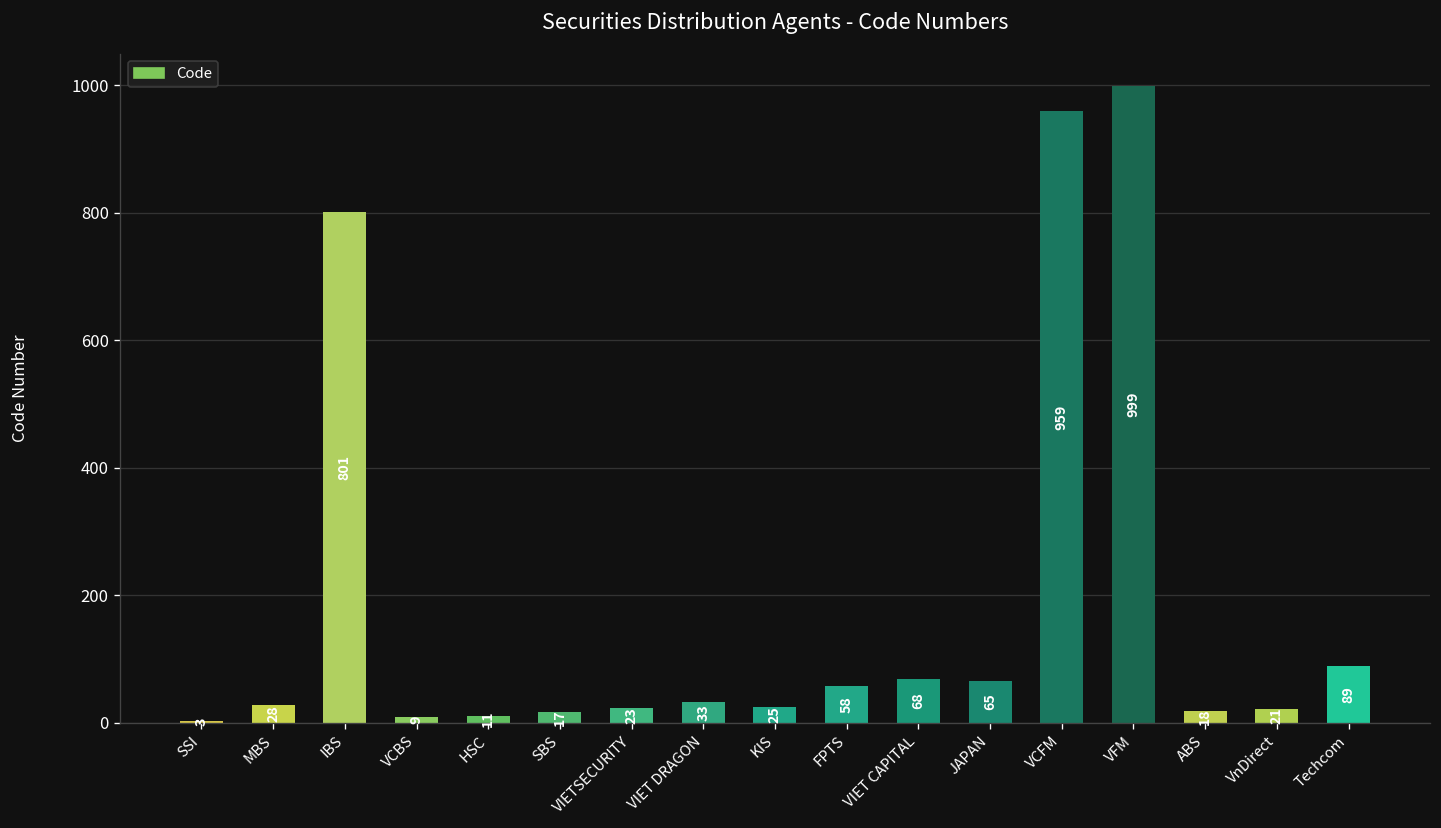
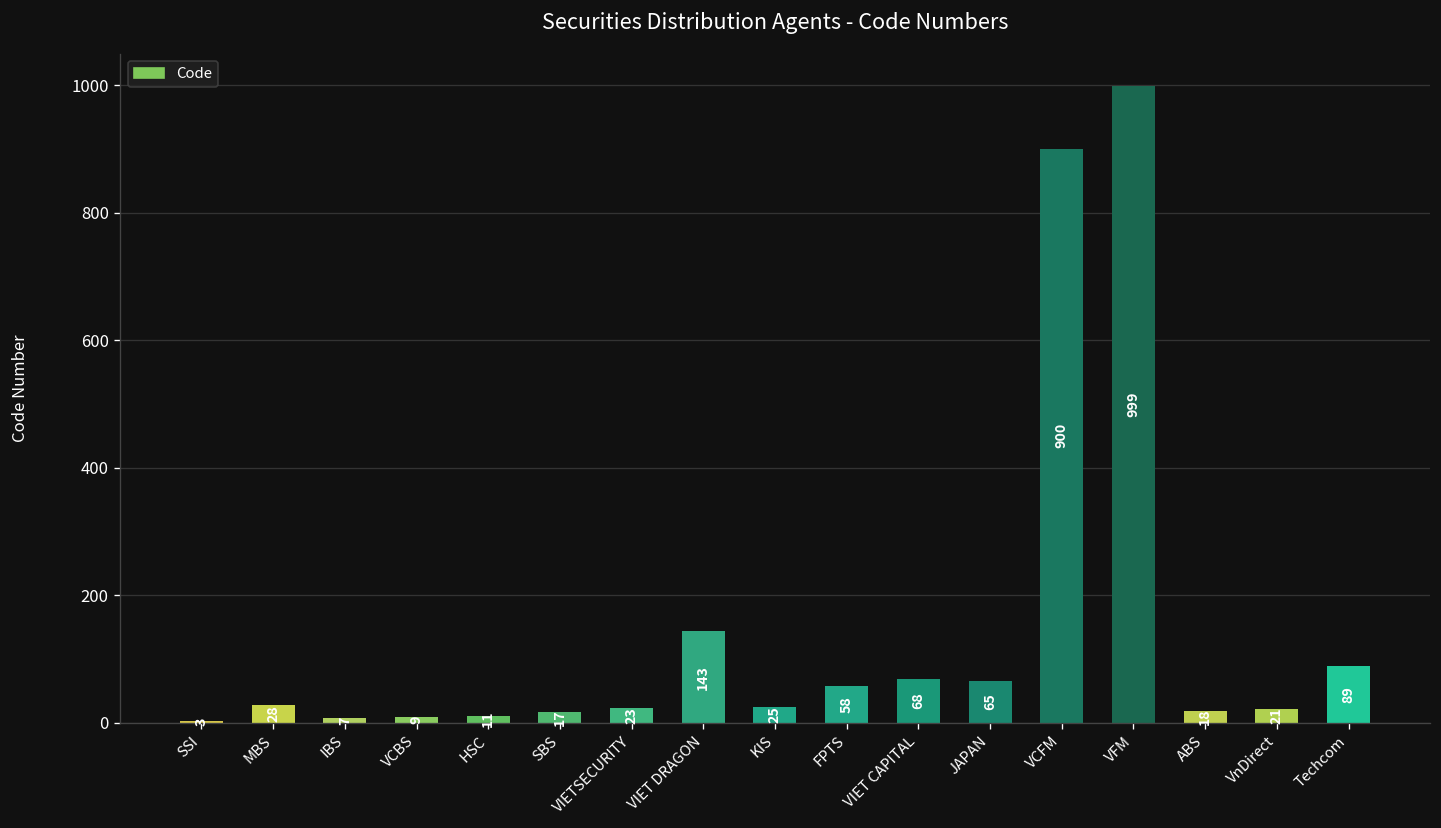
  {
    "SSI": 3,
    "MBS": 28,
-   "IBS": 801,
+   "IBS": 7,
    "VCBS": 9,
    "HSC": 11,
    "SBS": 17,
    "VIETSECURITY": 23,
-   "VIET DRAGON": 33,
+   "VIET DRAGON": 143,
    "KIS": 25,
    "FPTS": 58,
    "VIET CAPITAL": 68,
    "JAPAN": 65,
-   "VCFM": 959,
+   "VCFM": 900,
    "VFM": 999,
    "ABS": 18,
    "VnDirect": 21,
    "Techcom": 89
  }
